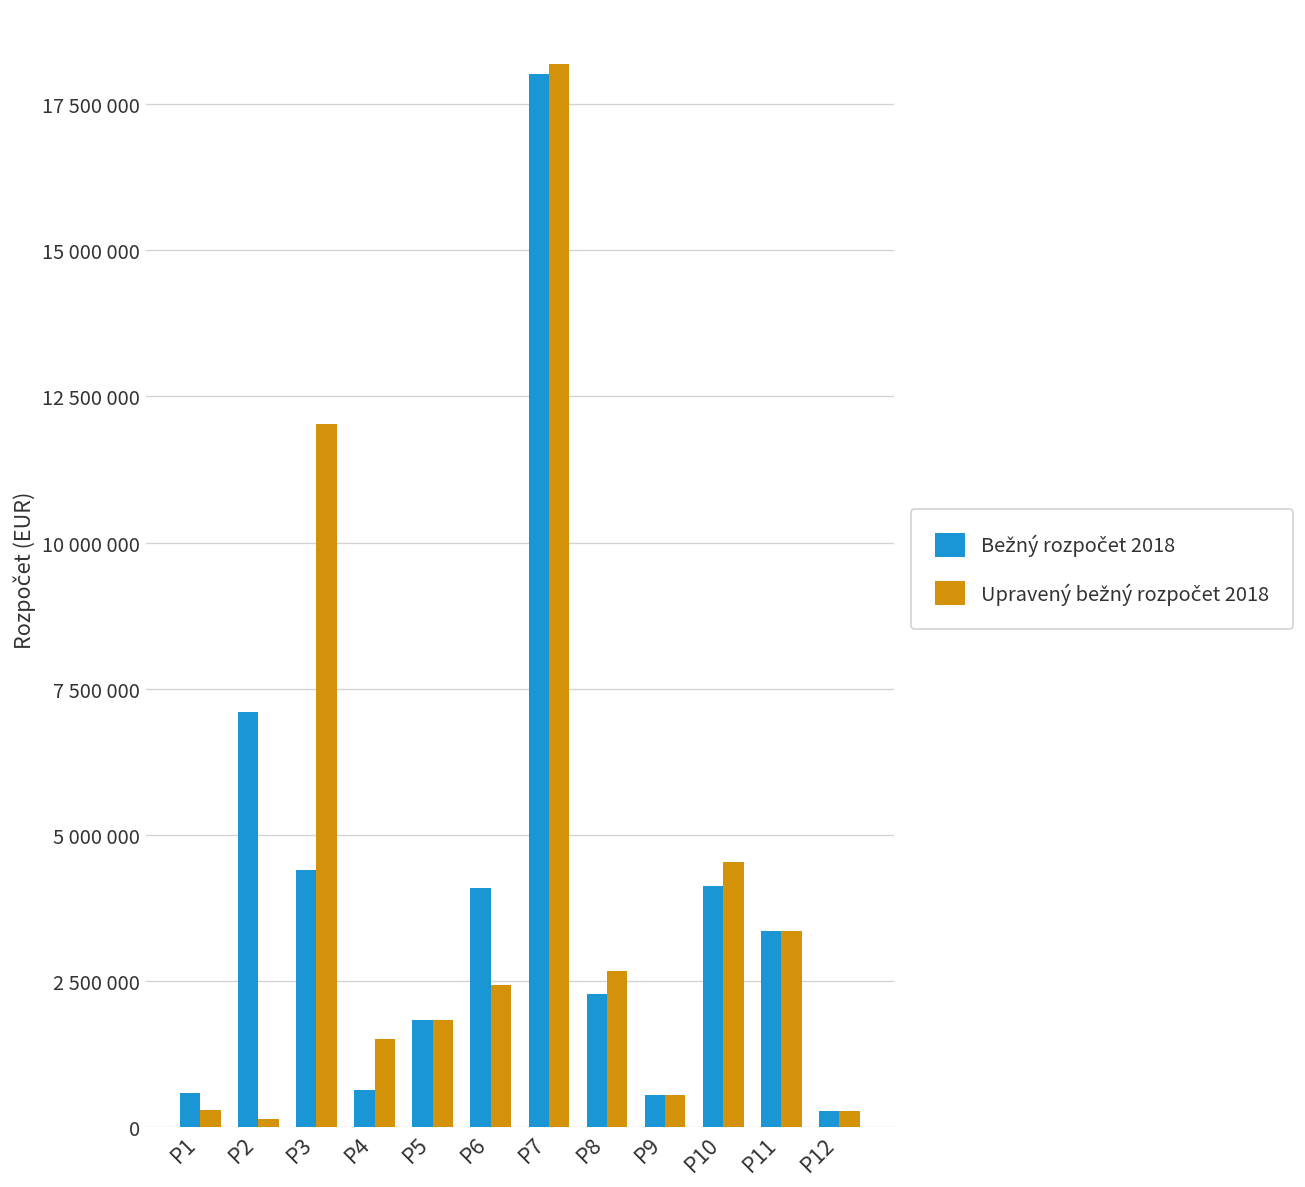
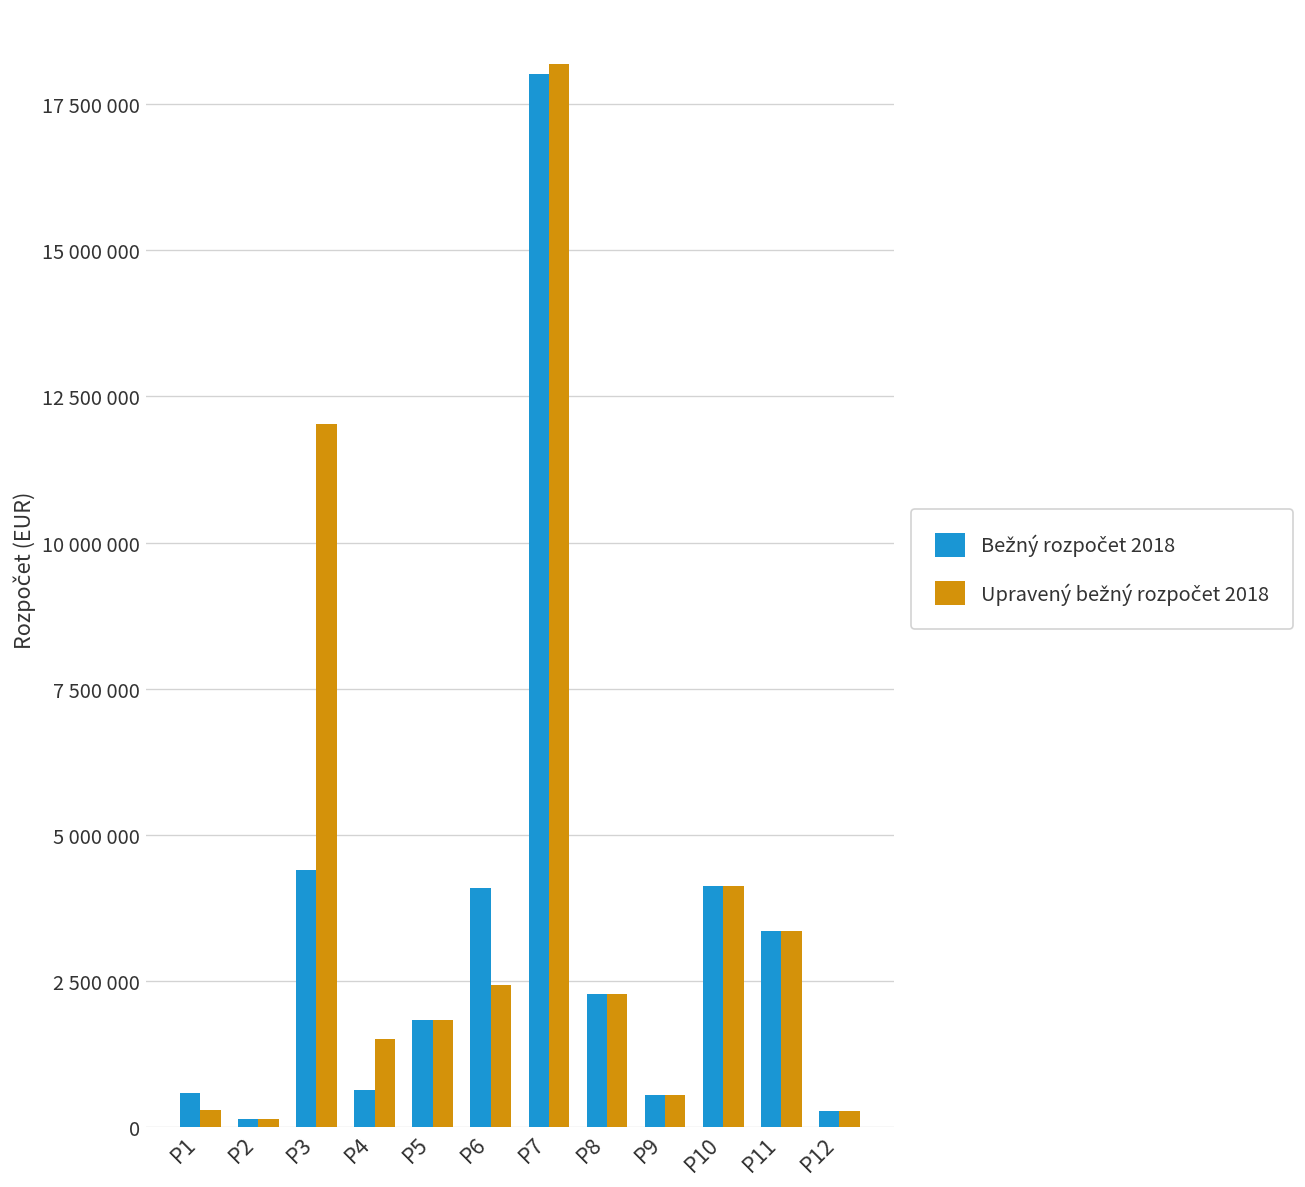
  {
    "Bežný rozpočet 2018": {
      "P1": 600000,
-     "P2": 7100000,
+     "P2": 100000,
      "P3": 4400000,
      "P4": 600000,
      "P5": 1800000,
      "P6": 4100000,
      "P7": 18000000,
      "P8": 2300000,
      "P9": 600000,
      "P10": 4100000,
      "P11": 3400000,
      "P12": 300000
    },
    "Upravený bežný rozpočet 2018": {
      "P1": 300000,
      "P2": 100000,
      "P3": 12000000,
      "P4": 1500000,
      "P5": 1800000,
      "P6": 2400000,
      "P7": 18200000,
-     "P8": 2700000,
+     "P8": 2300000,
      "P9": 600000,
-     "P10": 4500000,
+     "P10": 4100000,
      "P11": 3400000,
      "P12": 300000
    }
  }
